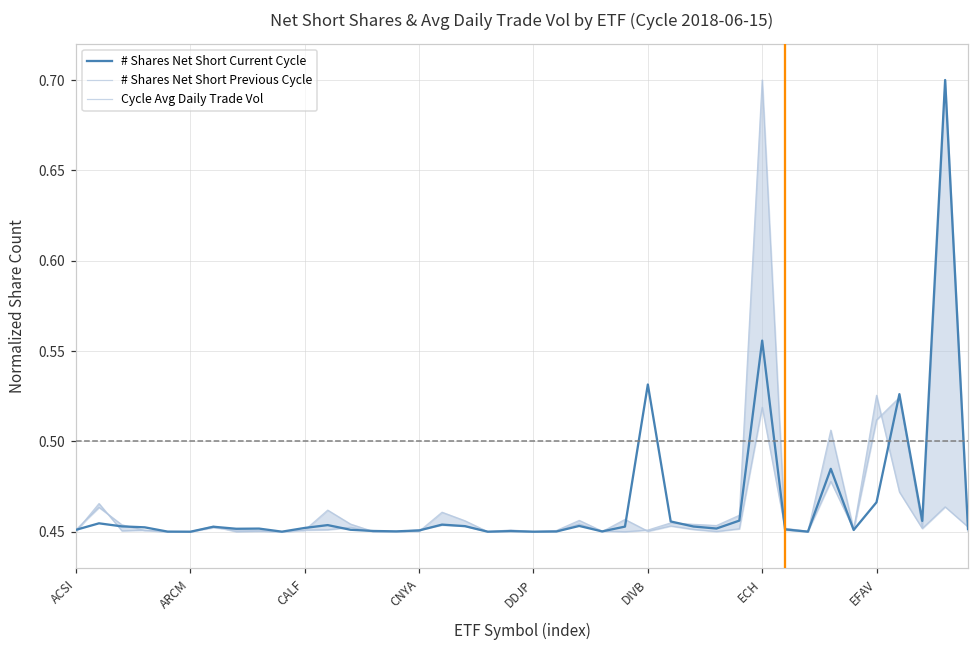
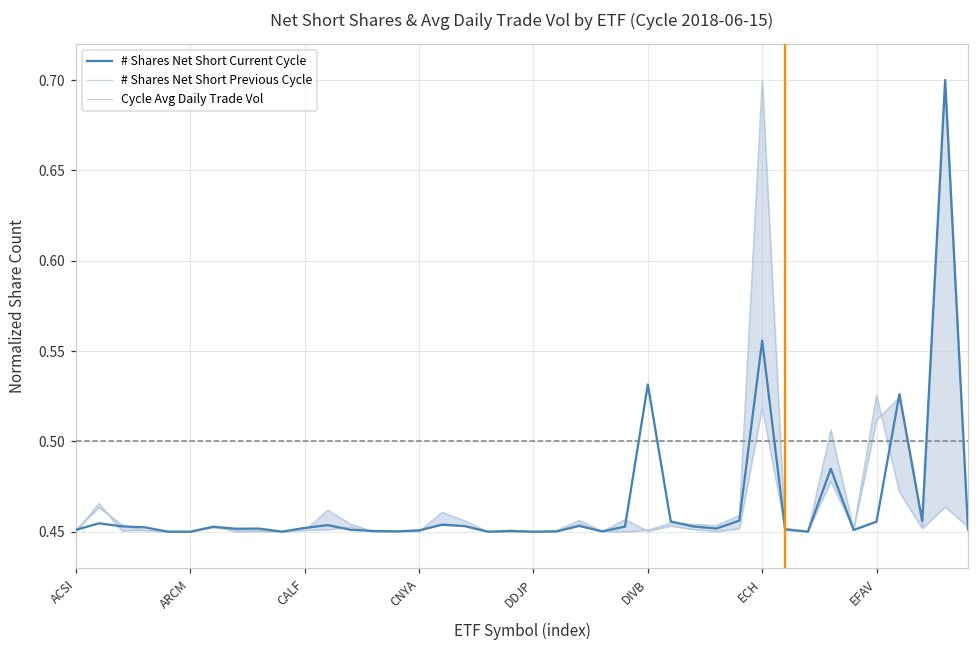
  {
    "# Shares Net Short Current Cycle": {
      "DIVB": 0.531,
      "ECH": 0.556,
-     "EFAV": 0.466
+     "EFAV": 0.456
    }
  }
